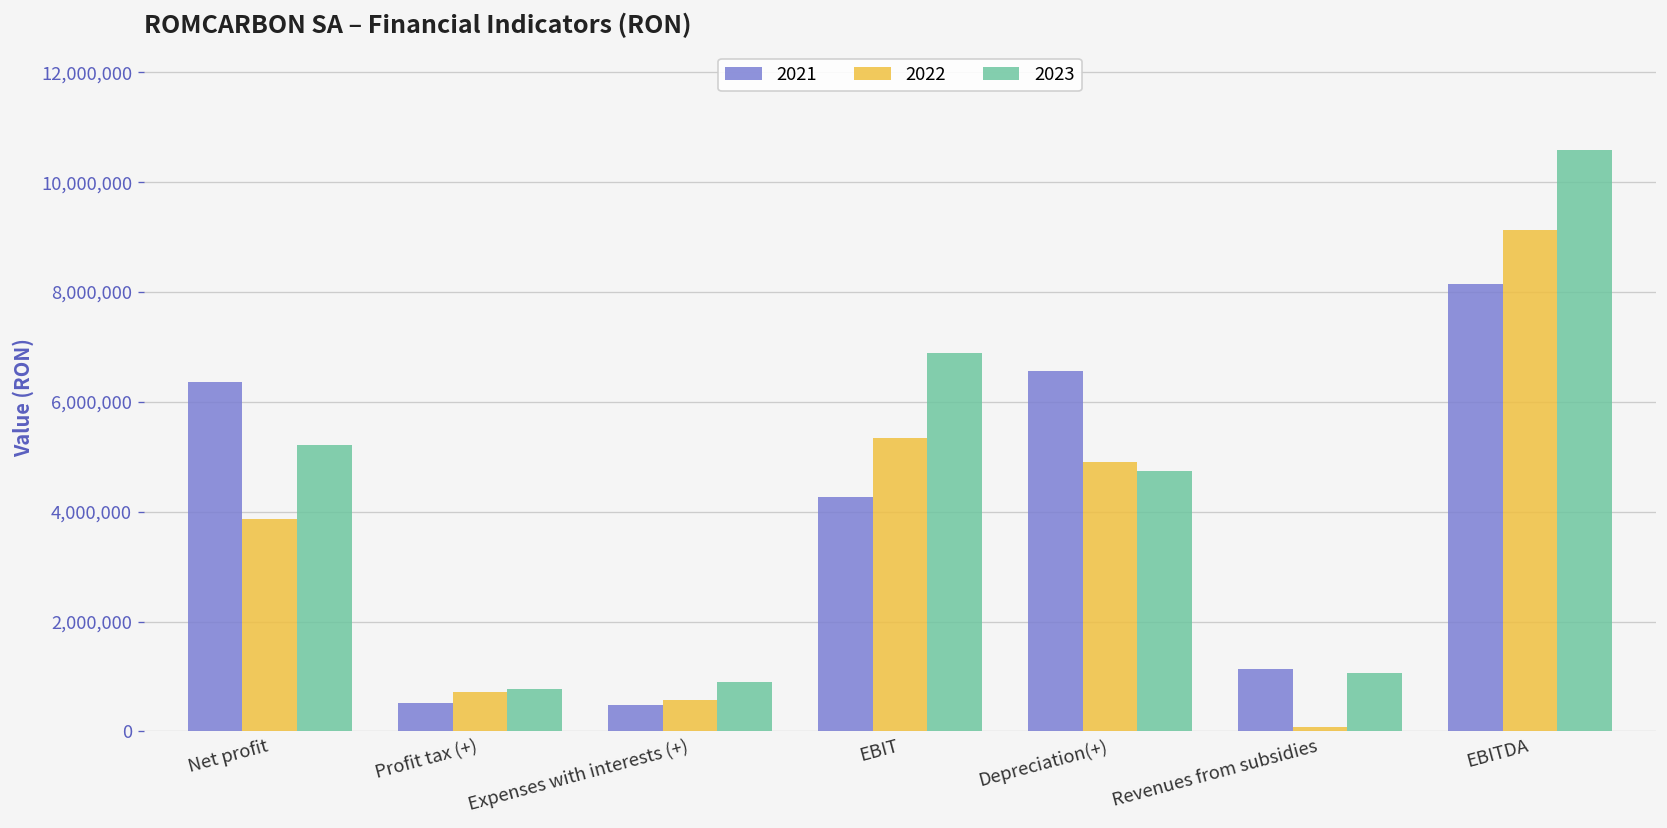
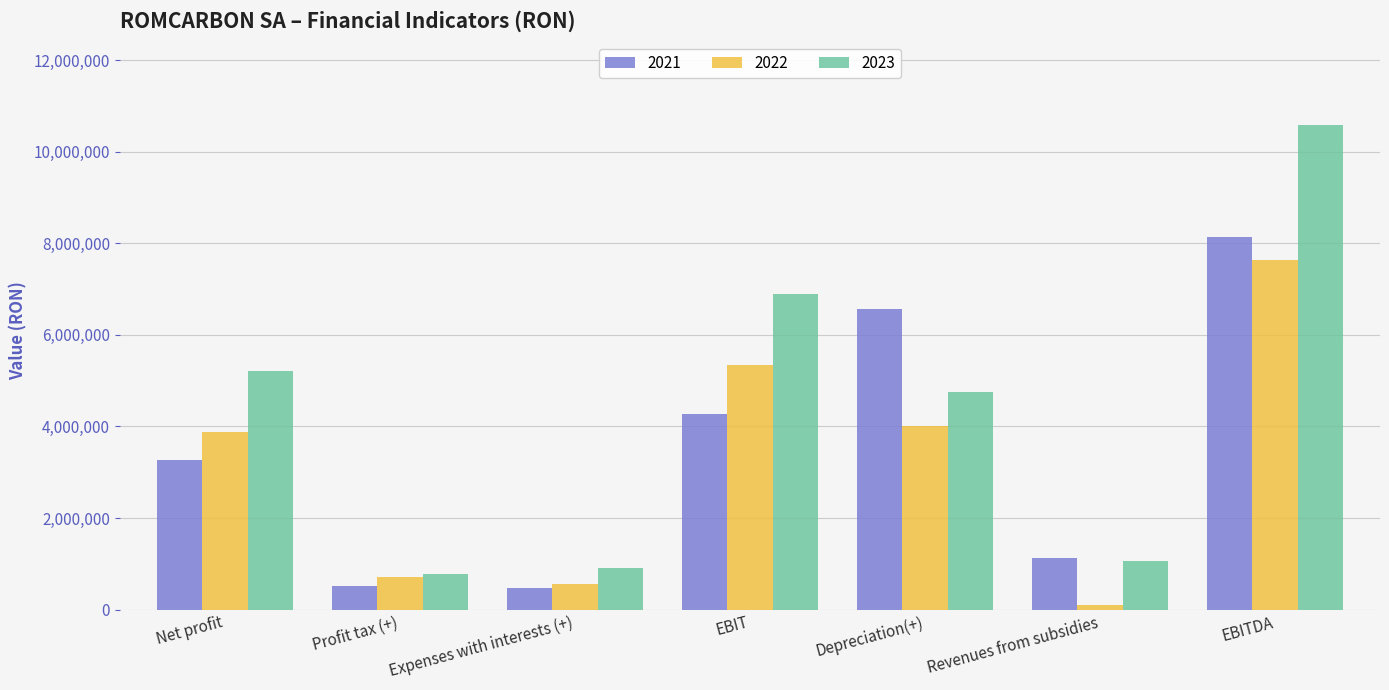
  {
    "2021": {
-     "Net profit": "6,400,000",
+     "Net profit": "3,300,000",
      "Profit tax (+)": "500,000",
      "Expenses with interests (+)": "500,000",
      "EBIT": "4,300,000",
      "Depreciation(+)": "6,600,000",
      "Revenues from subsidies": "1,100,000",
      "EBITDA": "8,100,000"
    },
    "2022": {
      "Net profit": "3,900,000",
      "Profit tax (+)": "700,000",
      "Expenses with interests (+)": "600,000",
      "EBIT": "5,300,000",
-     "Depreciation(+)": "4,900,000",
+     "Depreciation(+)": "4,000,000",
      "Revenues from subsidies": "100,000",
-     "EBITDA": "9,100,000"
+     "EBITDA": "7,600,000"
    },
    "2023": {
      "Net profit": "5,200,000",
      "Profit tax (+)": "800,000",
      "Expenses with interests (+)": "900,000",
      "EBIT": "6,900,000",
      "Depreciation(+)": "4,700,000",
      "Revenues from subsidies": "1,100,000",
      "EBITDA": "10,600,000"
    }
  }
